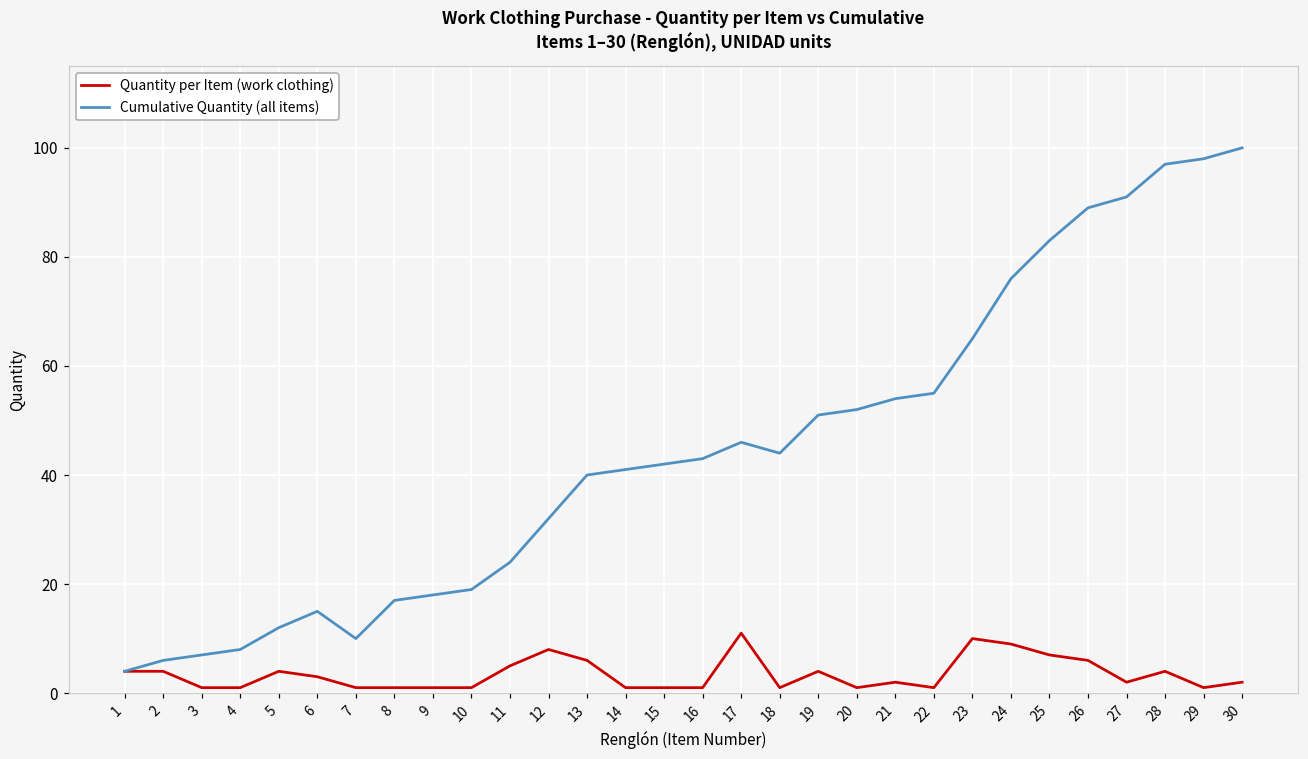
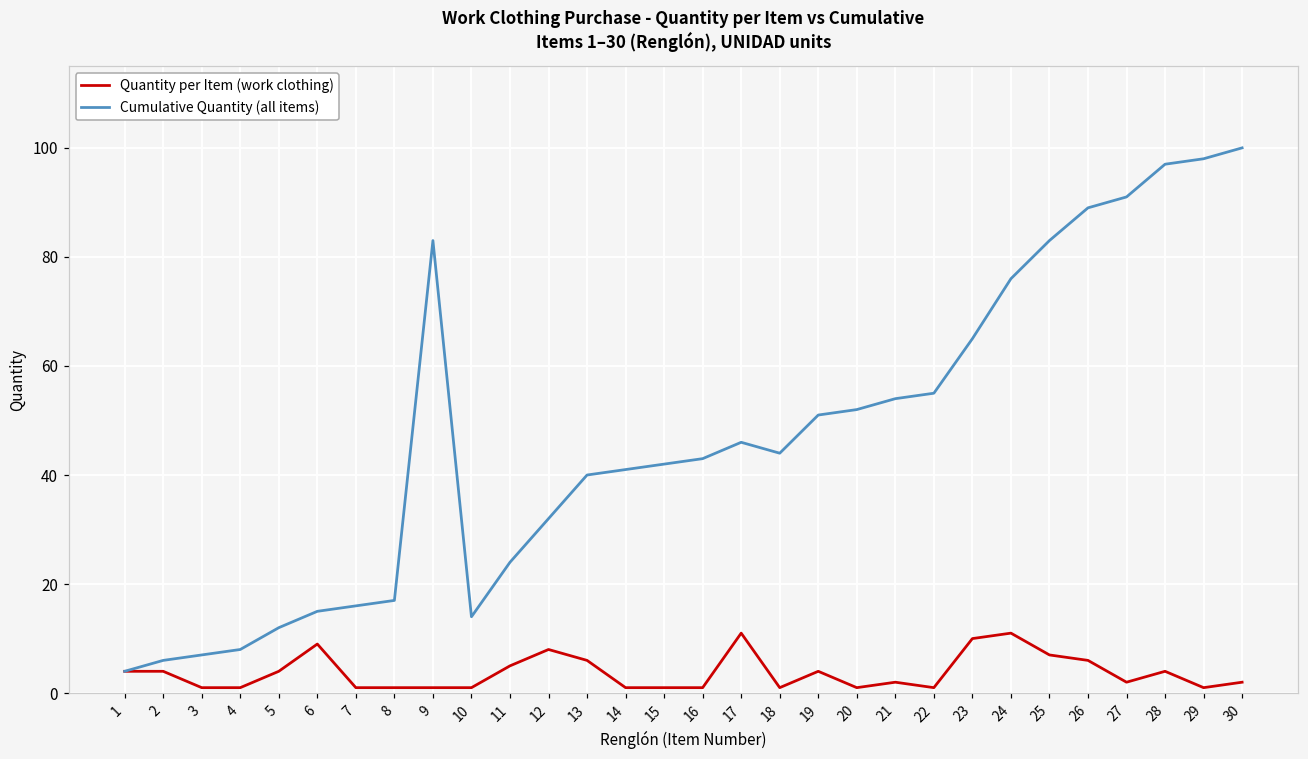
  {
    "Quantity per Item (work clothing)": {
      "2": 4,
      "3": 1,
      "4": 1,
      "5": 4,
-     "6": 3,
+     "6": 9,
      "7": 1,
      "8": 1,
      "9": 1,
      "10": 1,
      "11": 5,
      "12": 8,
      "13": 6,
      "14": 1,
      "15": 1,
      "16": 1,
      "17": 11,
      "18": 1,
      "19": 4,
      "20": 1,
      "21": 2,
      "22": 1,
      "23": 10,
-     "24": 9,
+     "24": 11,
      "25": 7,
      "26": 6,
      "27": 2,
      "28": 4,
      "29": 1,
      "30": 2
    },
    "Cumulative Quantity (all items)": {
      "2": 6,
      "3": 7,
      "4": 8,
      "5": 12,
      "6": 15,
-     "7": 10,
+     "7": 16,
      "8": 17,
-     "9": 18,
-     "10": 19,
+     "9": 83,
+     "10": 14,
      "11": 24,
      "12": 32,
      "13": 40,
      "14": 41,
      "15": 42,
      "16": 43,
      "17": 46,
      "18": 44,
      "19": 51,
      "20": 52,
      "21": 54,
      "22": 55,
      "23": 65,
      "24": 76,
      "25": 83,
      "26": 89,
      "27": 91,
      "28": 97,
      "29": 98,
      "30": 100
    }
  }
